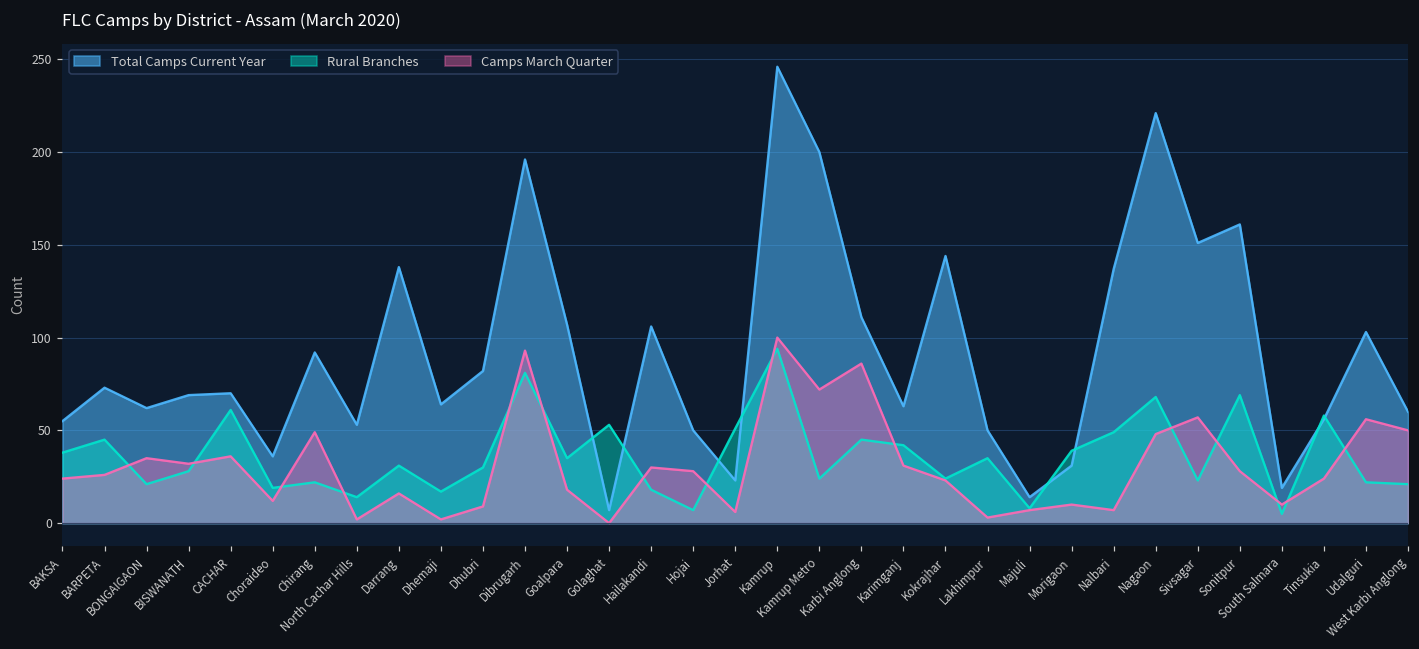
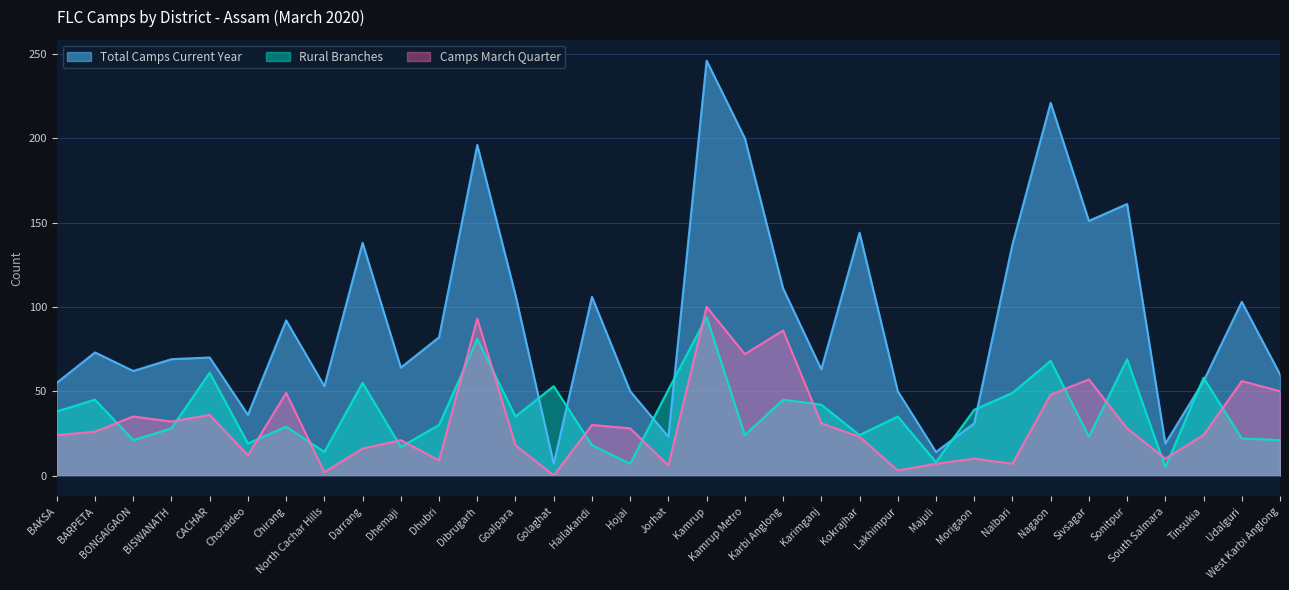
  {
    "Total Camps Current Year": {
      "BAKSA": 55,
      "BARPETA": 73,
      "BONGAIGAON": 62,
      "BISWANATH": 69,
      "CACHAR": 70,
      "Choraideo": 36,
      "Chirang": 92,
      "North Cachar Hills": 53,
      "Darrang": 138,
      "Dhemaji": 64,
      "Dhubri": 82,
      "Dibrugarh": 196,
      "Goalpara": 107,
      "Golaghat": 7,
      "Hailakandi": 106,
      "Hojai": 50,
      "Jorhat": 23,
      "Kamrup": 246,
      "Kamrup Metro": 200,
      "Karbi Anglong": 111,
      "Karimganj": 63,
      "Kokrajhar": 144,
      "Lakhimpur": 50,
      "Majuli": 14,
      "Morigaon": 31,
      "Nalbari": 137,
      "Nagaon": 221,
      "Sivsagar": 151,
      "Sonitpur": 161,
      "South Salmara": 19,
      "Tinsukia": 56,
      "Udalguri": 103,
      "West Karbi Anglong": 60
    },
    "Rural Branches": {
      "BAKSA": 38,
      "BARPETA": 45,
      "BONGAIGAON": 21,
      "BISWANATH": 28,
      "CACHAR": 61,
      "Choraideo": 19,
-     "Chirang": 22,
+     "Chirang": 29,
      "North Cachar Hills": 14,
-     "Darrang": 31,
+     "Darrang": 55,
      "Dhemaji": 17,
      "Dhubri": 30,
      "Dibrugarh": 81,
      "Goalpara": 35,
      "Golaghat": 53,
      "Hailakandi": 18,
      "Hojai": 7,
      "Jorhat": 51,
      "Kamrup": 94,
      "Kamrup Metro": 24,
      "Karbi Anglong": 45,
      "Karimganj": 42,
      "Lakhimpur": 35,
      "Morigaon": 39,
      "Nalbari": 49,
      "Nagaon": 68,
      "Sivsagar": 23,
      "Sonitpur": 69,
      "South Salmara": 5,
      "Tinsukia": 58,
      "Udalguri": 22,
      "West Karbi Anglong": 21
    },
    "Camps March Quarter": {
      "BAKSA": 24,
      "BARPETA": 26,
      "BONGAIGAON": 35,
      "BISWANATH": 32,
      "CACHAR": 36,
      "Choraideo": 12,
      "Chirang": 49,
      "North Cachar Hills": 2,
      "Darrang": 16,
-     "Dhemaji": 2,
+     "Dhemaji": 21,
      "Dhubri": 9,
      "Dibrugarh": 93,
      "Goalpara": 18,
      "Golaghat": 0,
      "Hailakandi": 30,
      "Hojai": 28,
      "Jorhat": 6,
      "Kamrup": 100,
      "Kamrup Metro": 72,
      "Karbi Anglong": 86,
      "Karimganj": 31,
      "Lakhimpur": 3,
      "Morigaon": 10,
      "Nalbari": 7,
      "Nagaon": 48,
      "Sivsagar": 57,
      "Sonitpur": 28,
      "South Salmara": 10,
      "Tinsukia": 24,
      "Udalguri": 56,
      "West Karbi Anglong": 50
    }
  }
